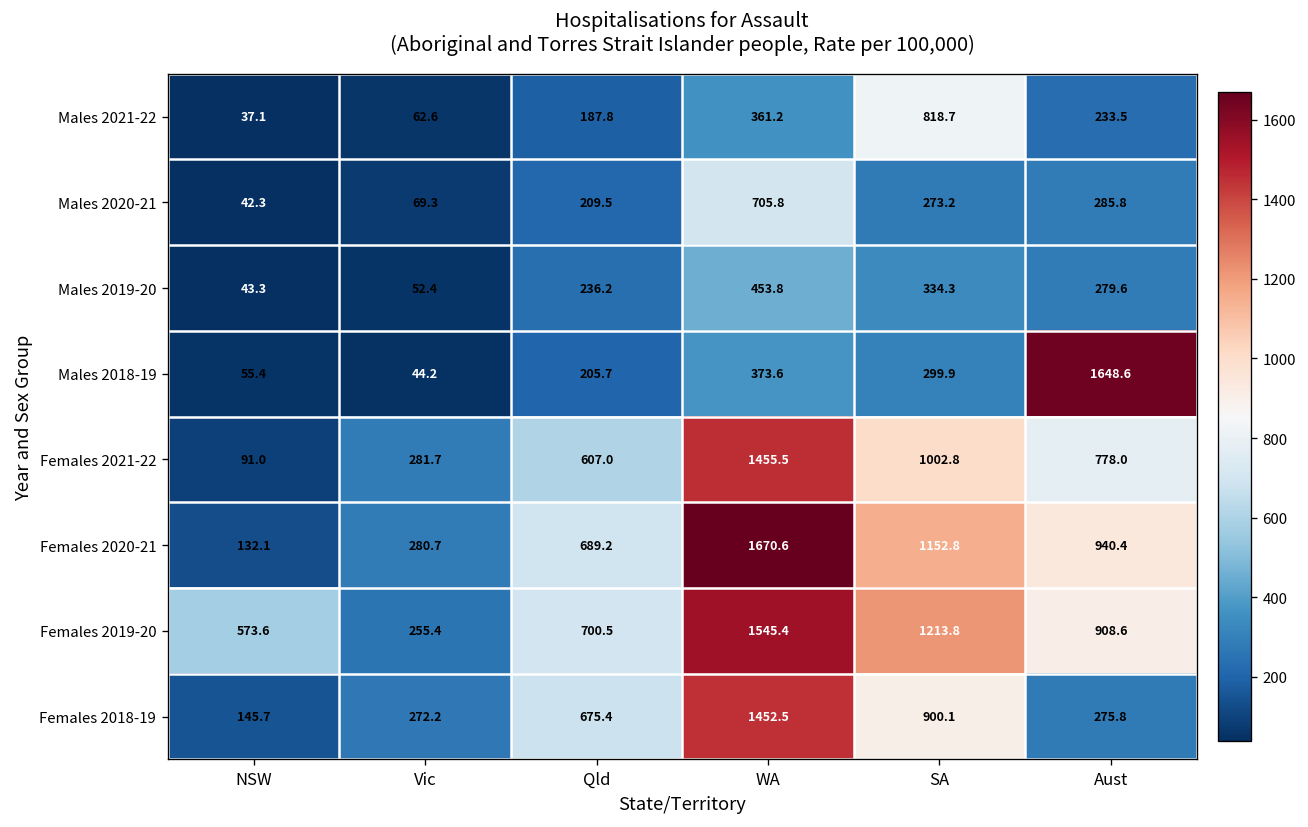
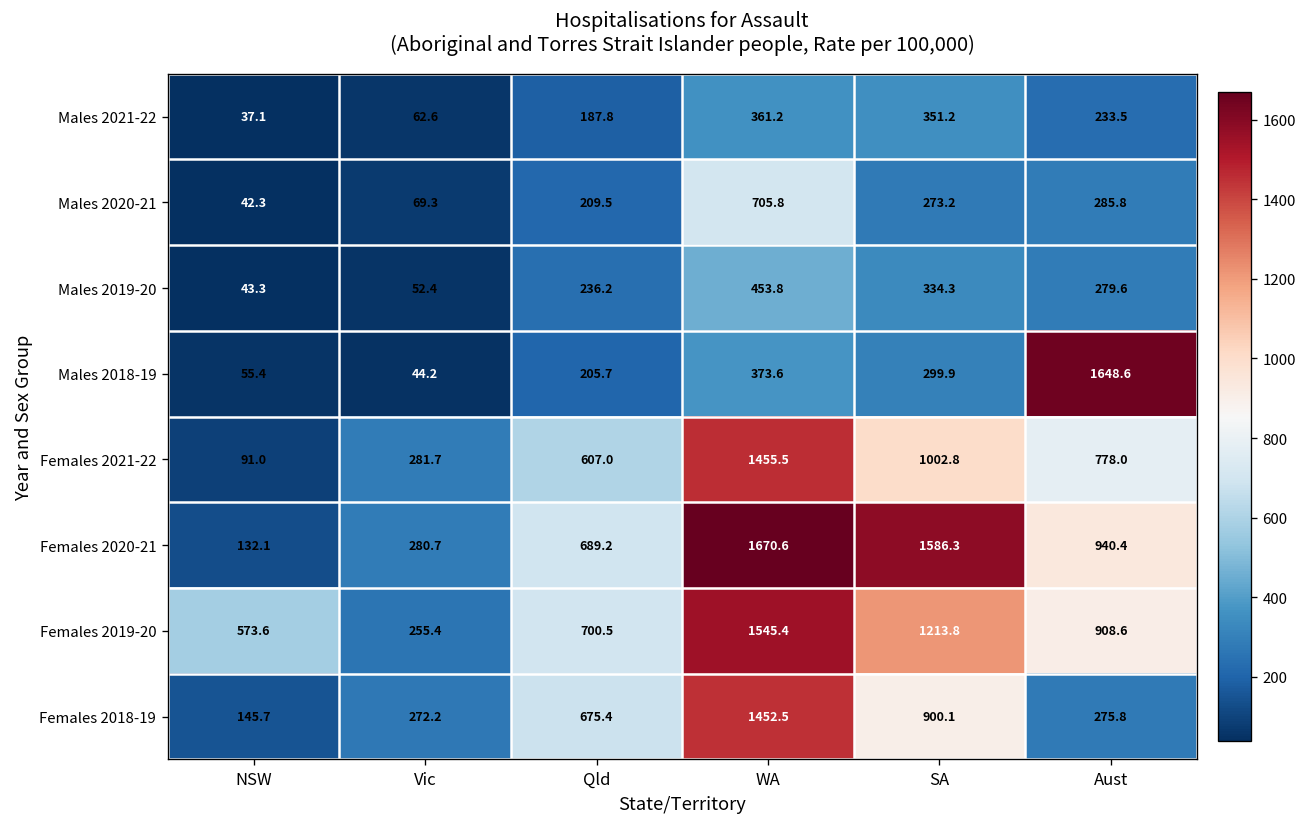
  {
    "Males 2021-22": {
      "NSW": 37.1,
      "Vic": 62.6,
      "Qld": 187.8,
      "WA": 361.2,
-     "SA": 818.7,
+     "SA": 351.2,
      "Aust": 233.5
    },
    "Males 2020-21": {
      "NSW": 42.3,
      "Vic": 69.3,
      "Qld": 209.5,
      "WA": 705.8,
      "SA": 273.2,
      "Aust": 285.8
    },
    "Males 2019-20": {
      "NSW": 43.3,
      "Vic": 52.4,
      "Qld": 236.2,
      "WA": 453.8,
      "SA": 334.3,
      "Aust": 279.6
    },
    "Males 2018-19": {
      "NSW": 55.4,
      "Vic": 44.2,
      "Qld": 205.7,
      "WA": 373.6,
      "SA": 299.9,
      "Aust": 1648.6
    },
    "Females 2021-22": {
      "NSW": 91.0,
      "Vic": 281.7,
      "Qld": 607.0,
      "WA": 1455.5,
      "SA": 1002.8,
      "Aust": 778.0
    },
    "Females 2020-21": {
      "NSW": 132.1,
      "Vic": 280.7,
      "Qld": 689.2,
      "WA": 1670.6,
-     "SA": 1152.8,
+     "SA": 1586.3,
      "Aust": 940.4
    },
    "Females 2019-20": {
      "NSW": 573.6,
      "Vic": 255.4,
      "Qld": 700.5,
      "WA": 1545.4,
      "SA": 1213.8,
      "Aust": 908.6
    },
    "Females 2018-19": {
      "NSW": 145.7,
      "Vic": 272.2,
      "Qld": 675.4,
      "WA": 1452.5,
      "SA": 900.1,
      "Aust": 275.8
    }
  }
